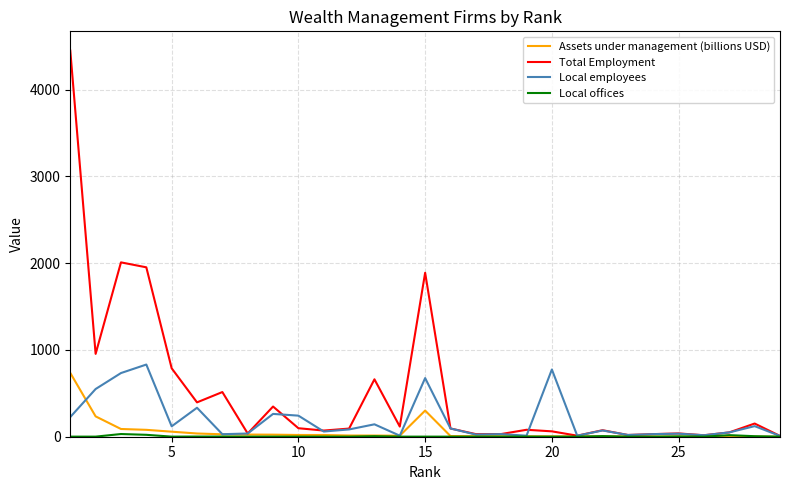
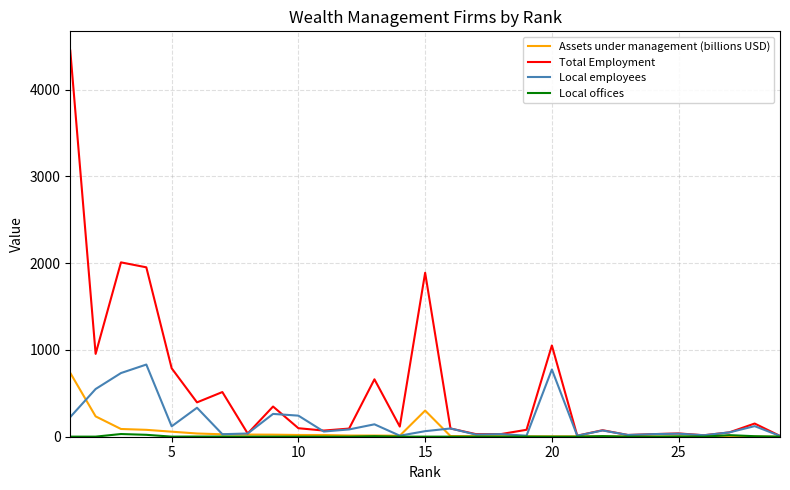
  {
    "Assets under management (billions USD)": {
      "5": 100,
      "15": 300
    },
    "Total Employment": {
      "5": 800,
      "10": 100,
      "15": 1900,
-     "20": 100
+     "20": 1100
    },
    "Local employees": {
      "5": 100,
      "10": 200,
-     "15": 700,
+     "15": 100,
      "20": 800
    },
    "Local offices": {
      "5": 0,
      "15": 0
    }
  }
